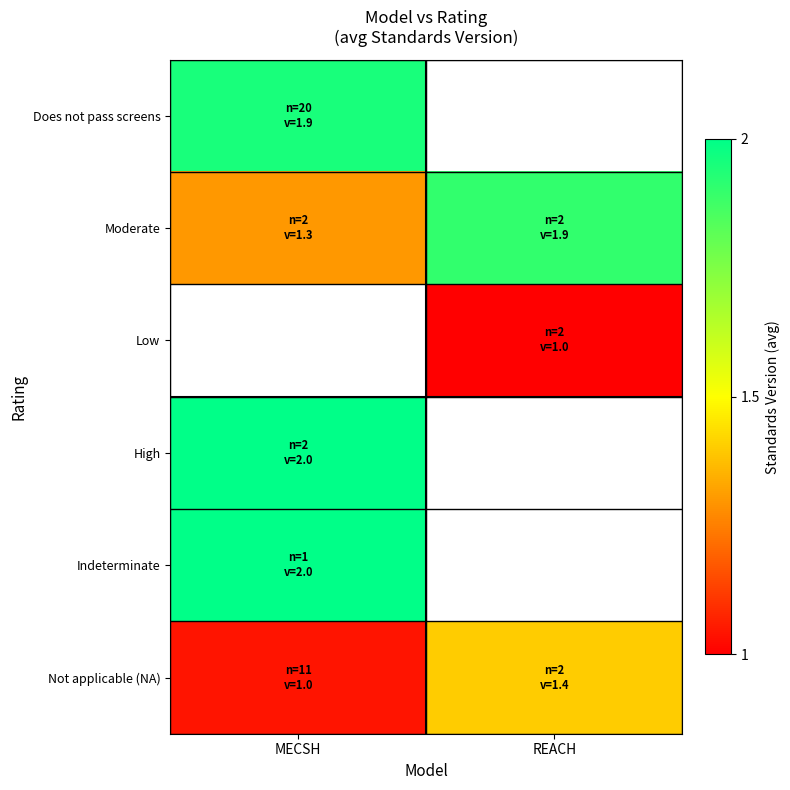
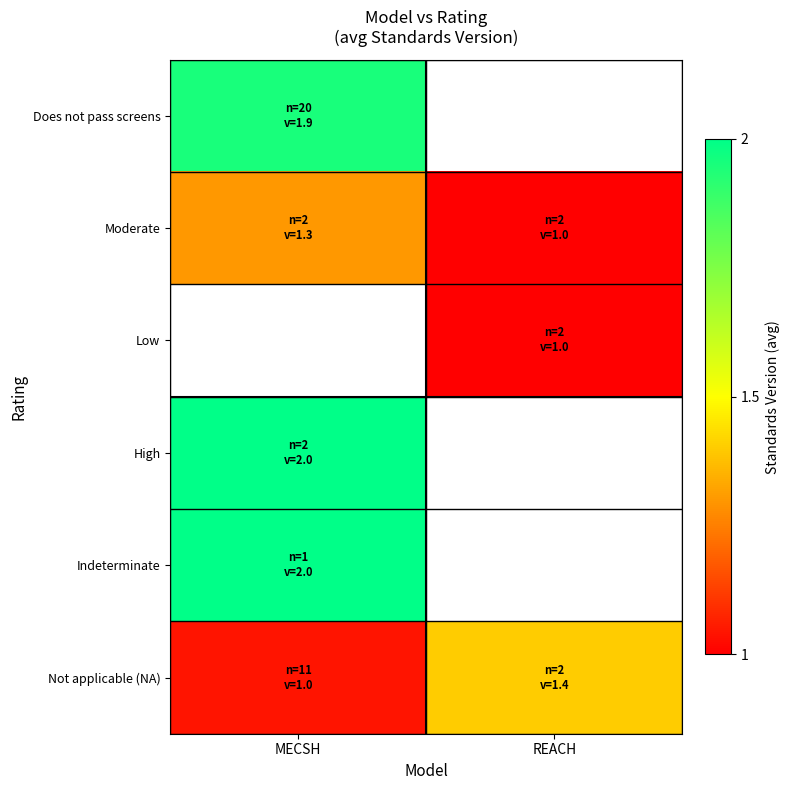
  {
    "Moderate": {
-     "REACH": 1.9
+     "REACH": 1.0
    }
  }
